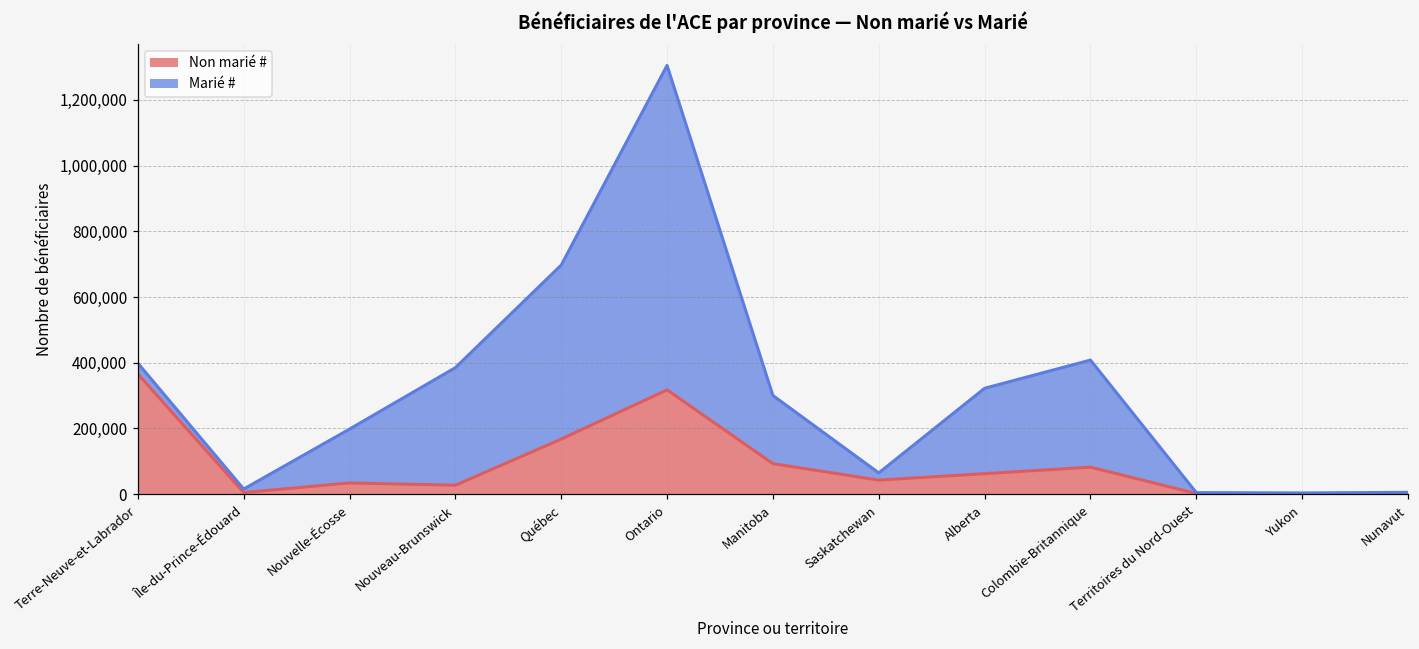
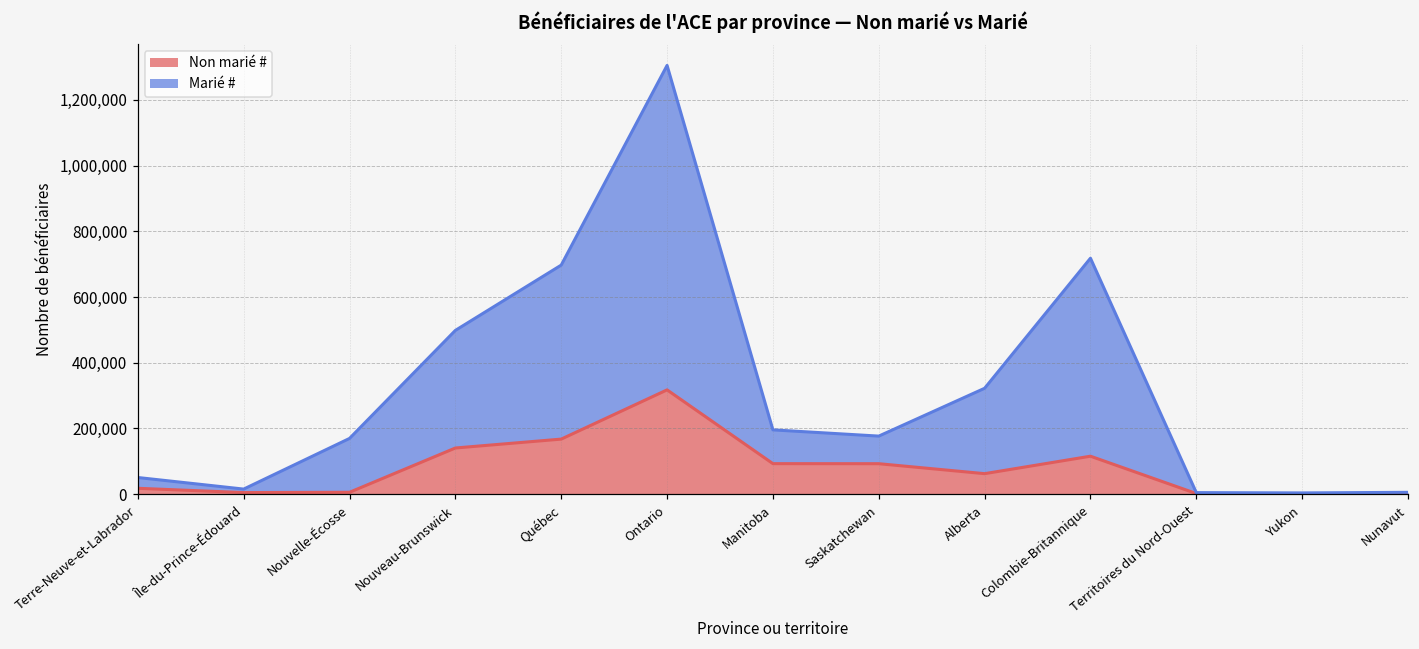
  {
    "Non marié #": {
-     "Terre-Neuve-et-Labrador": "370,000",
+     "Terre-Neuve-et-Labrador": "20,000",
      "Île-du-Prince-Édouard": "0",
-     "Nouvelle-Écosse": "30,000",
-     "Nouveau-Brunswick": "30,000",
+     "Nouvelle-Écosse": "10,000",
+     "Nouveau-Brunswick": "140,000",
      "Québec": "170,000",
      "Ontario": "320,000",
      "Manitoba": "90,000",
-     "Saskatchewan": "40,000",
+     "Saskatchewan": "90,000",
      "Alberta": "60,000",
-     "Colombie-Britannique": "80,000"
+     "Colombie-Britannique": "120,000"
    },
    "Marié #": {
      "Terre-Neuve-et-Labrador": "30,000",
      "Île-du-Prince-Édouard": "10,000",
      "Nouvelle-Écosse": "160,000",
      "Nouveau-Brunswick": "360,000",
      "Québec": "530,000",
      "Ontario": "990,000",
-     "Manitoba": "210,000",
-     "Saskatchewan": "20,000",
+     "Manitoba": "100,000",
+     "Saskatchewan": "80,000",
      "Alberta": "260,000",
-     "Colombie-Britannique": "330,000"
+     "Colombie-Britannique": "600,000"
    }
  }
